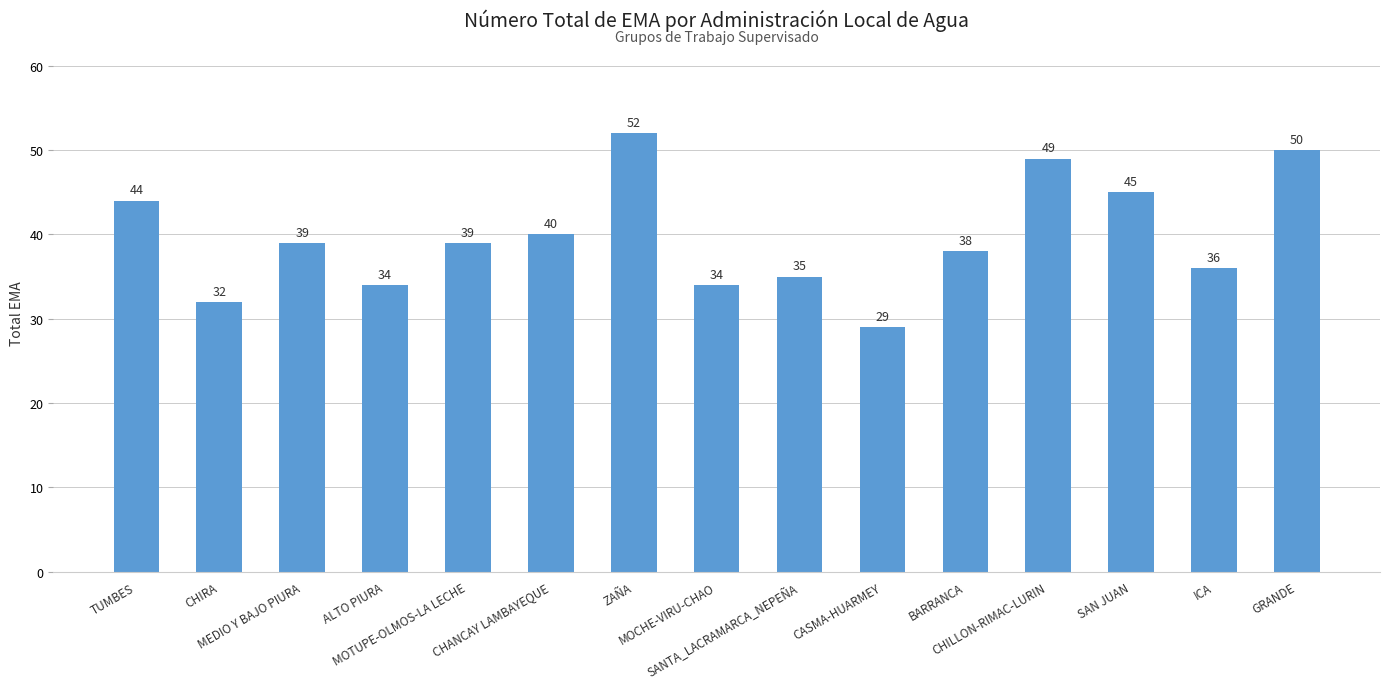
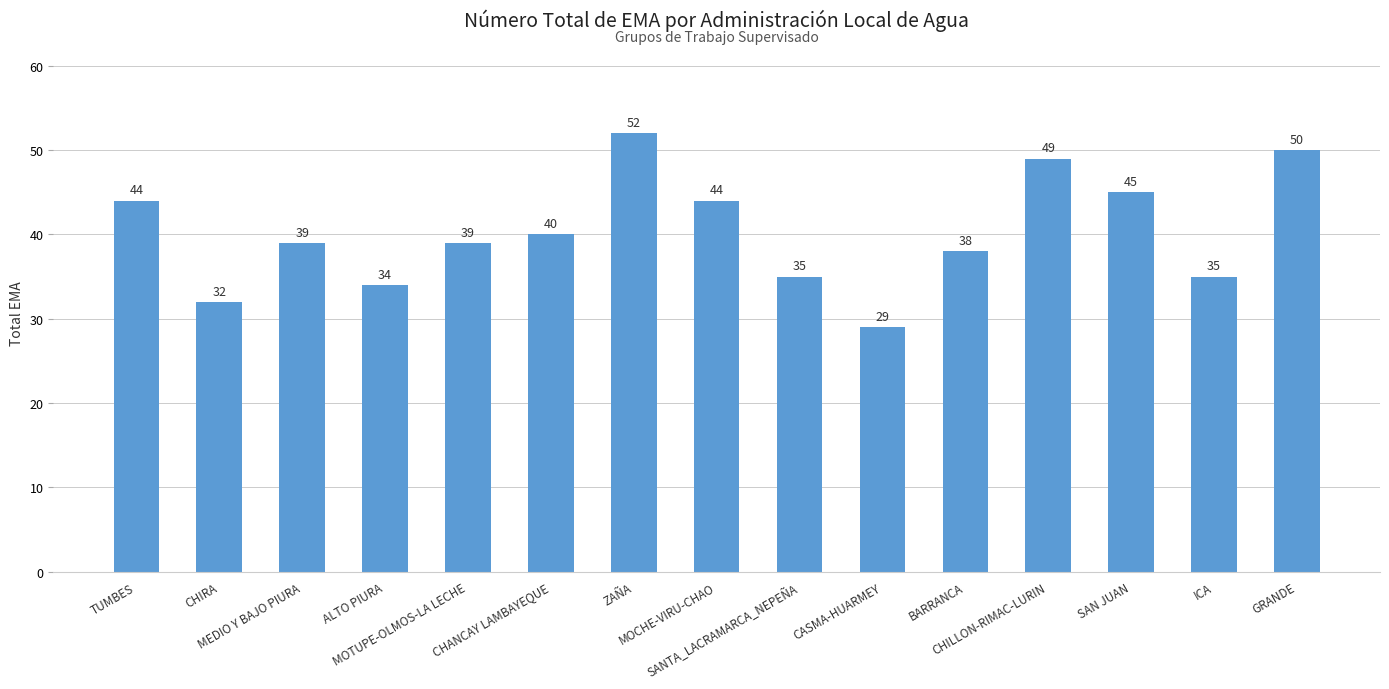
  {
    "TUMBES": 44,
    "CHIRA": 32,
    "MEDIO Y BAJO PIURA": 39,
    "ALTO PIURA": 34,
    "MOTUPE-OLMOS-LA LECHE": 39,
    "CHANCAY LAMBAYEQUE": 40,
    "ZAÑA": 52,
-   "MOCHE-VIRU-CHAO": 34,
+   "MOCHE-VIRU-CHAO": 44,
    "SANTA_LACRAMARCA_NEPEÑA": 35,
    "CASMA-HUARMEY": 29,
    "BARRANCA": 38,
    "CHILLON-RIMAC-LURIN": 49,
    "SAN JUAN": 45,
-   "ICA": 36,
+   "ICA": 35,
    "GRANDE": 50
  }
